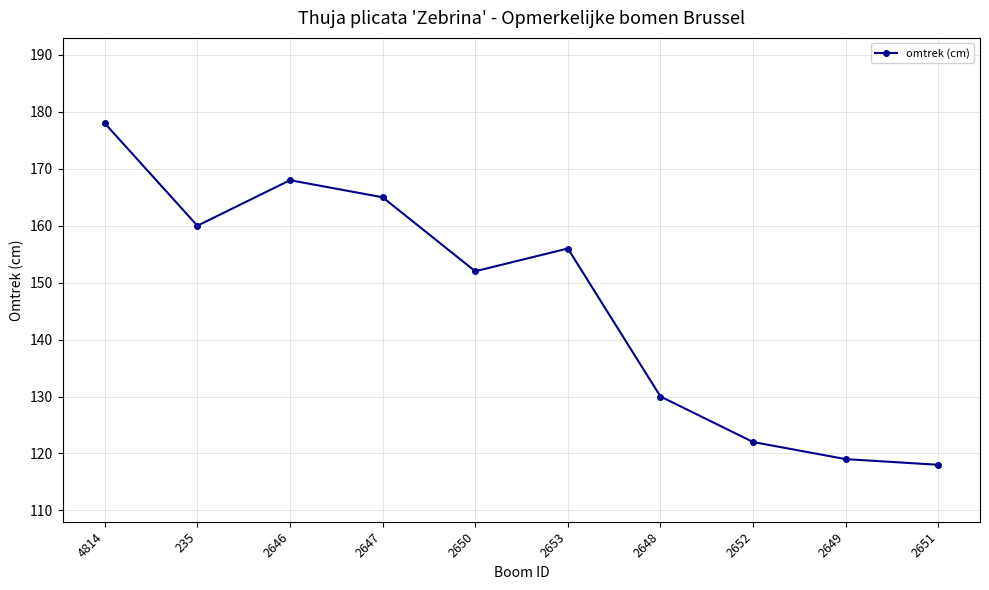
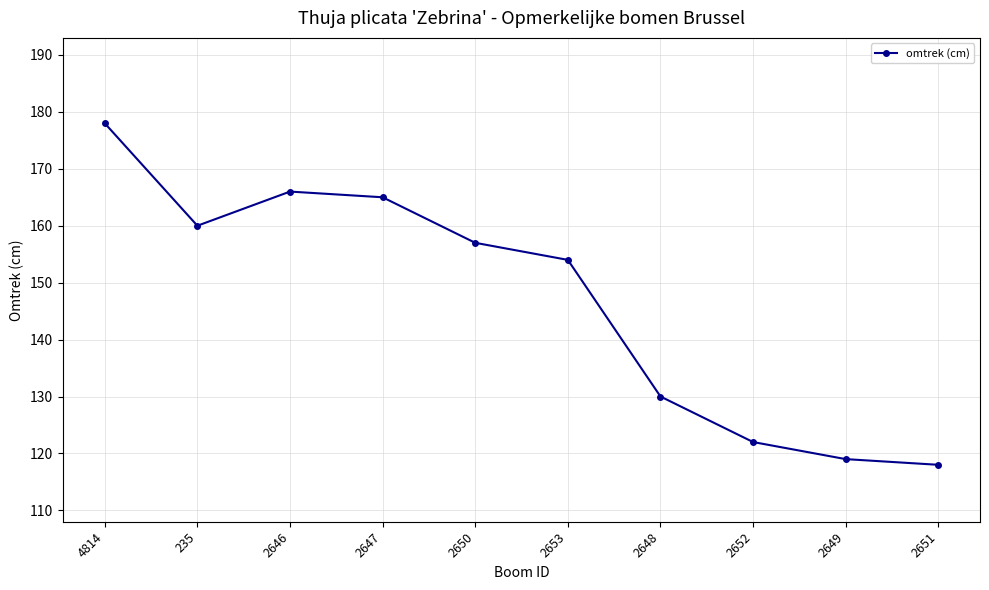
  {
    "4814": 178,
    "235": 160,
-   "2646": 168,
+   "2646": 166,
    "2647": 165,
-   "2650": 152,
-   "2653": 156,
+   "2650": 157,
+   "2653": 154,
    "2648": 130,
    "2652": 122,
    "2649": 119,
    "2651": 118
  }
